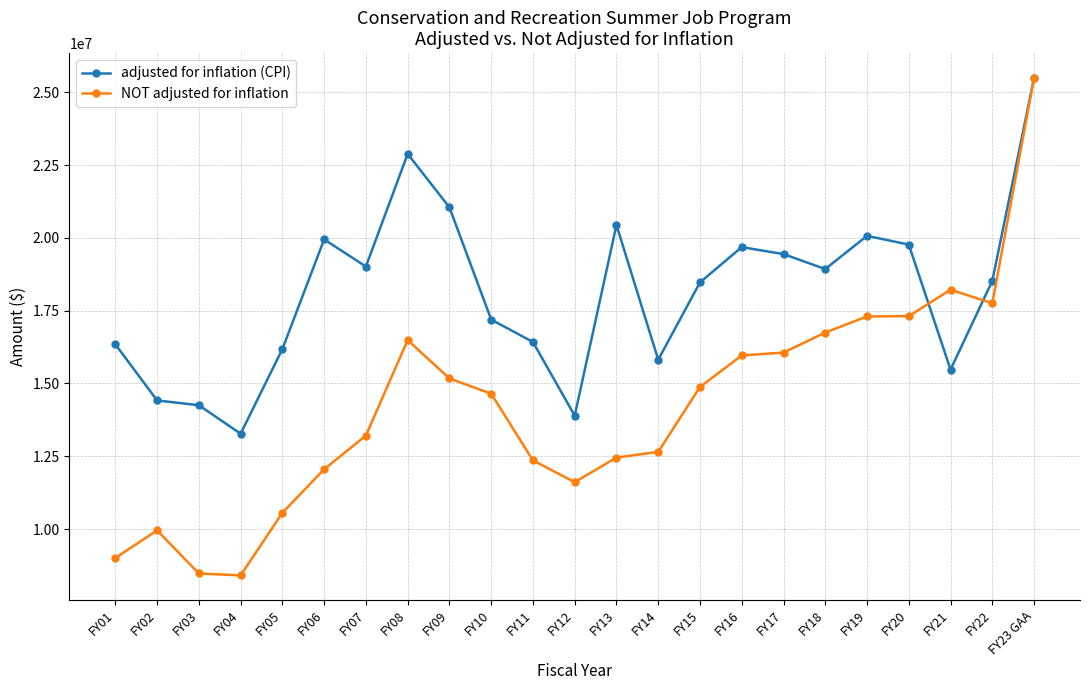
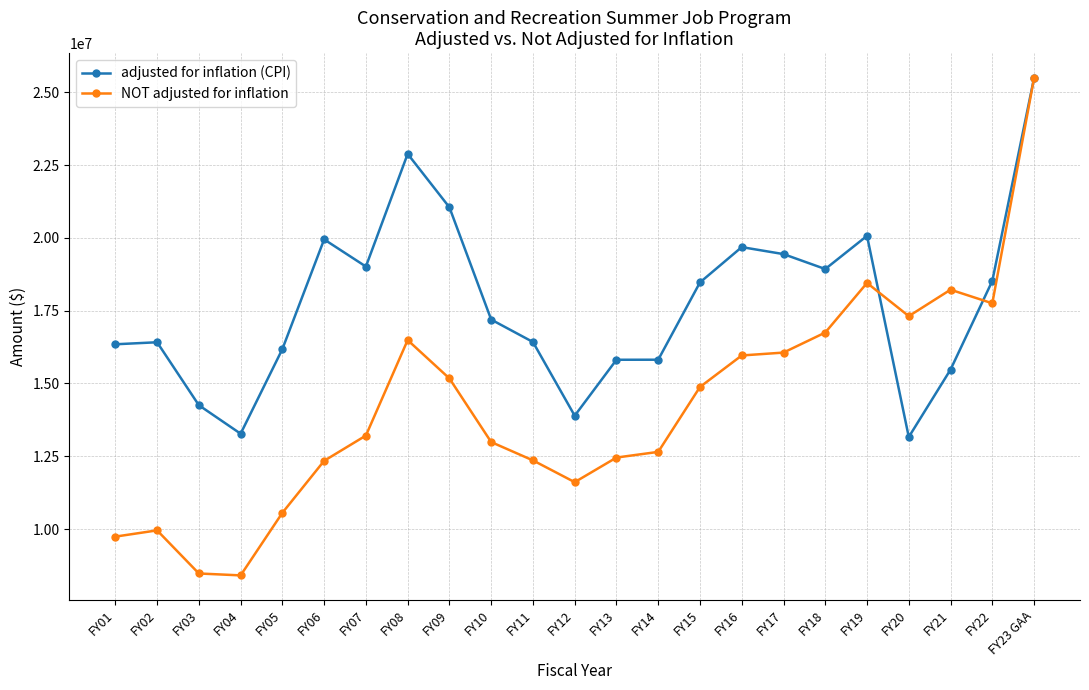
  {
    "adjusted for inflation (CPI)": {
      "FY01": 16300000,
-     "FY02": 14400000,
+     "FY02": 16400000,
      "FY03": 14300000,
      "FY04": 13300000,
      "FY05": 16200000,
      "FY06": 19900000,
      "FY07": 19000000,
      "FY08": 22900000,
      "FY09": 21000000,
      "FY10": 17200000,
      "FY11": 16400000,
      "FY12": 13900000,
-     "FY13": 20400000,
+     "FY13": 15800000,
      "FY14": 15800000,
      "FY15": 18500000,
      "FY16": 19700000,
      "FY17": 19400000,
      "FY18": 18900000,
      "FY19": 20100000,
-     "FY20": 19800000,
+     "FY20": 13200000,
      "FY21": 15500000,
      "FY22": 18500000
    },
    "NOT adjusted for inflation": {
-     "FY01": 9000000,
+     "FY01": 9700000,
      "FY02": 10000000,
      "FY03": 8500000,
      "FY04": 8400000,
      "FY05": 10600000,
-     "FY06": 12100000,
+     "FY06": 12300000,
      "FY07": 13200000,
      "FY08": 16500000,
      "FY09": 15200000,
-     "FY10": 14600000,
+     "FY10": 13000000,
      "FY11": 12400000,
      "FY12": 11600000,
      "FY13": 12500000,
      "FY14": 12700000,
      "FY15": 14900000,
      "FY16": 16000000,
      "FY17": 16100000,
      "FY18": 16800000,
-     "FY19": 17300000,
+     "FY19": 18500000,
      "FY20": 17300000,
      "FY21": 18200000,
      "FY22": 17800000
    }
  }
